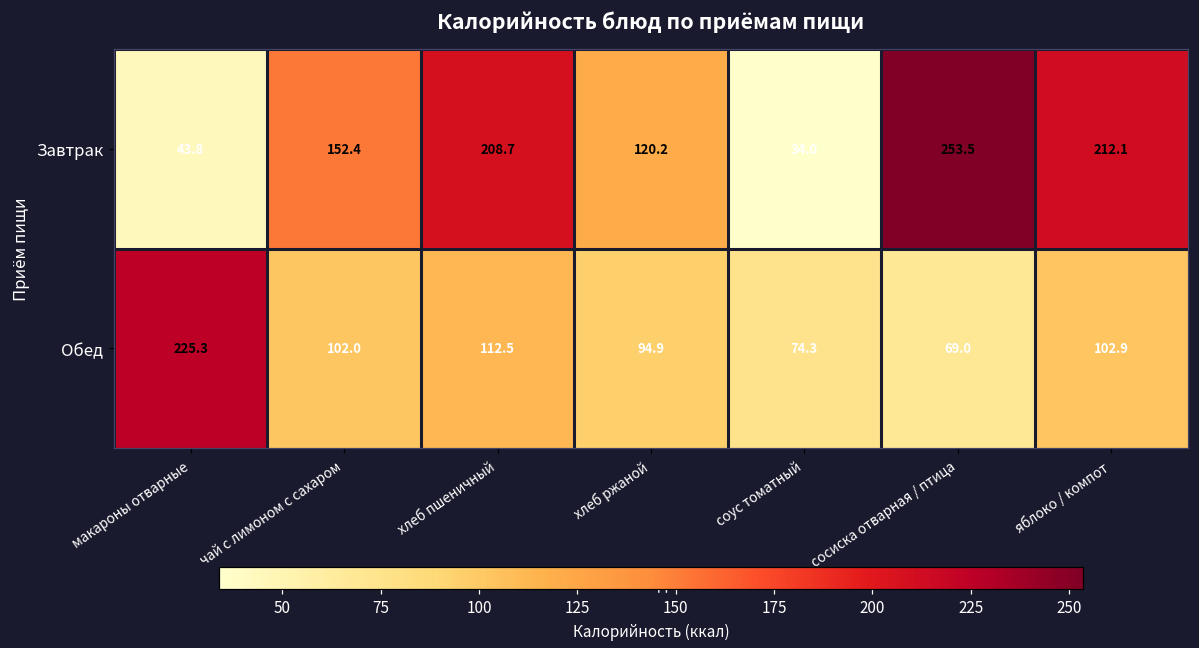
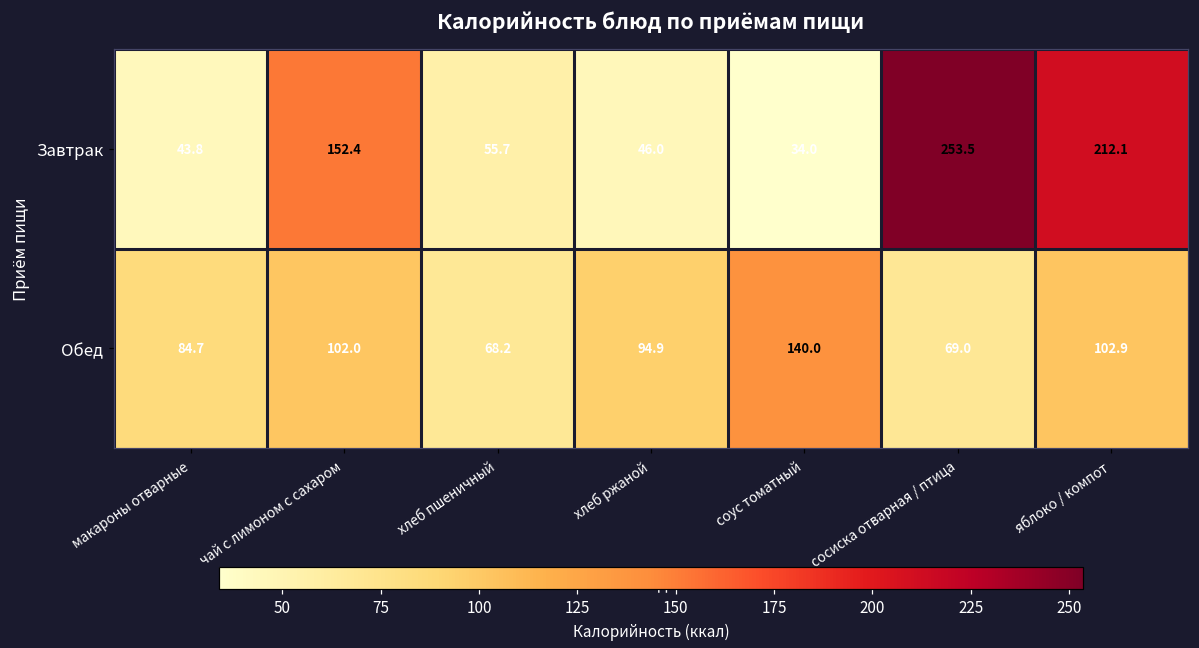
  {
    "Завтрак": {
      "макароны отварные": 43.8,
      "чай с лимоном с сахаром": 152.4,
-     "хлеб пшеничный": 208.7,
-     "хлеб ржаной": 120.2,
+     "хлеб пшеничный": 55.7,
+     "хлеб ржаной": 46.0,
      "соус томатный": 34.0,
      "сосиска отварная / птица": 253.5,
      "яблоко / компот": 212.1
    },
    "Обед": {
-     "макароны отварные": 225.3,
+     "макароны отварные": 84.7,
      "чай с лимоном с сахаром": 102.0,
-     "хлеб пшеничный": 112.5,
+     "хлеб пшеничный": 68.2,
      "хлеб ржаной": 94.9,
-     "соус томатный": 74.3,
+     "соус томатный": 140.0,
      "сосиска отварная / птица": 69.0,
      "яблоко / компот": 102.9
    }
  }
